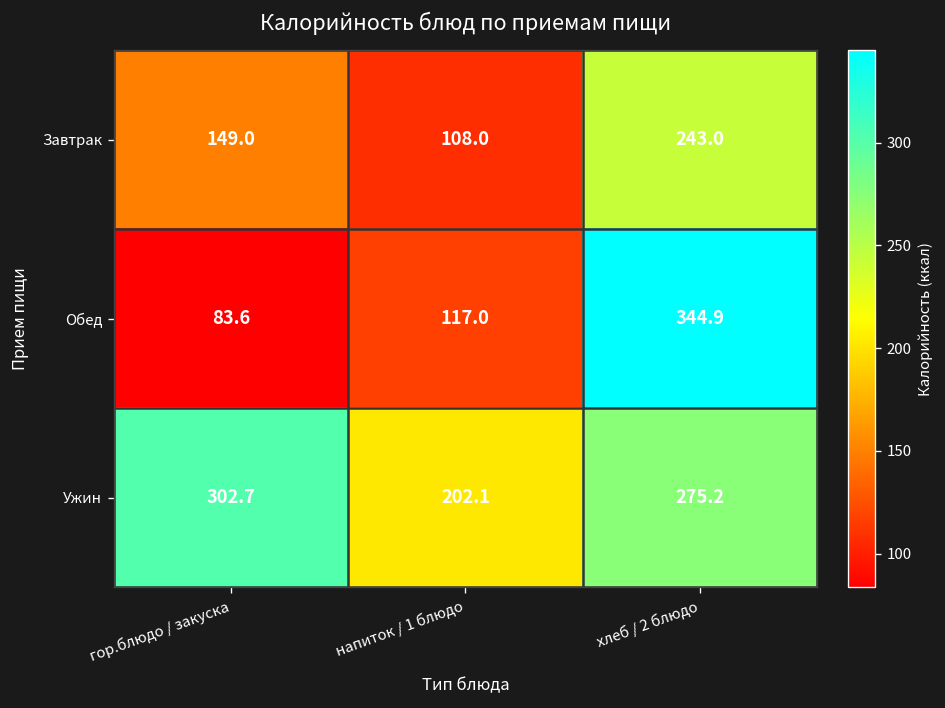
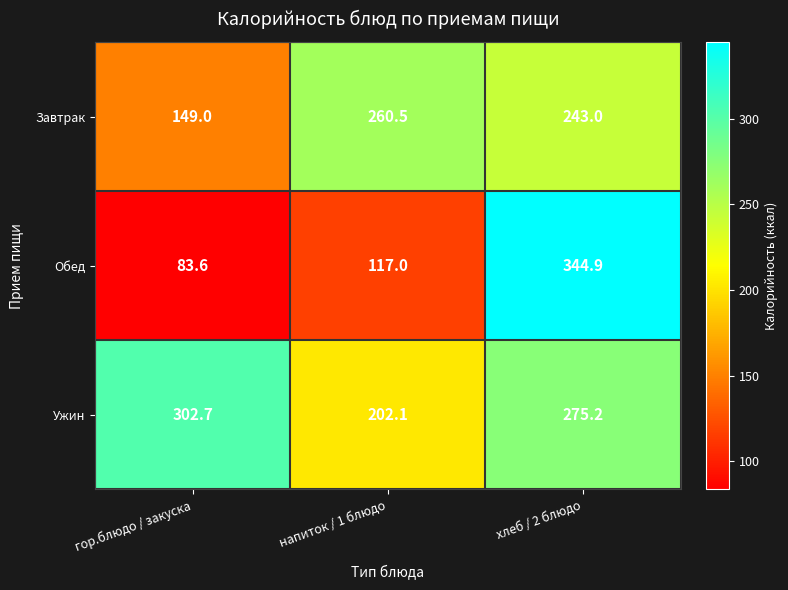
  {
    "Завтрак": {
      "гор.блюдо / закуска": 149.0,
-     "напиток / 1 блюдо": 108.0,
+     "напиток / 1 блюдо": 260.5,
      "хлеб / 2 блюдо": 243.0
    },
    "Обед": {
      "гор.блюдо / закуска": 83.6,
      "напиток / 1 блюдо": 117.0,
      "хлеб / 2 блюдо": 344.9
    },
    "Ужин": {
      "гор.блюдо / закуска": 302.7,
      "напиток / 1 блюдо": 202.1,
      "хлеб / 2 блюдо": 275.2
    }
  }
